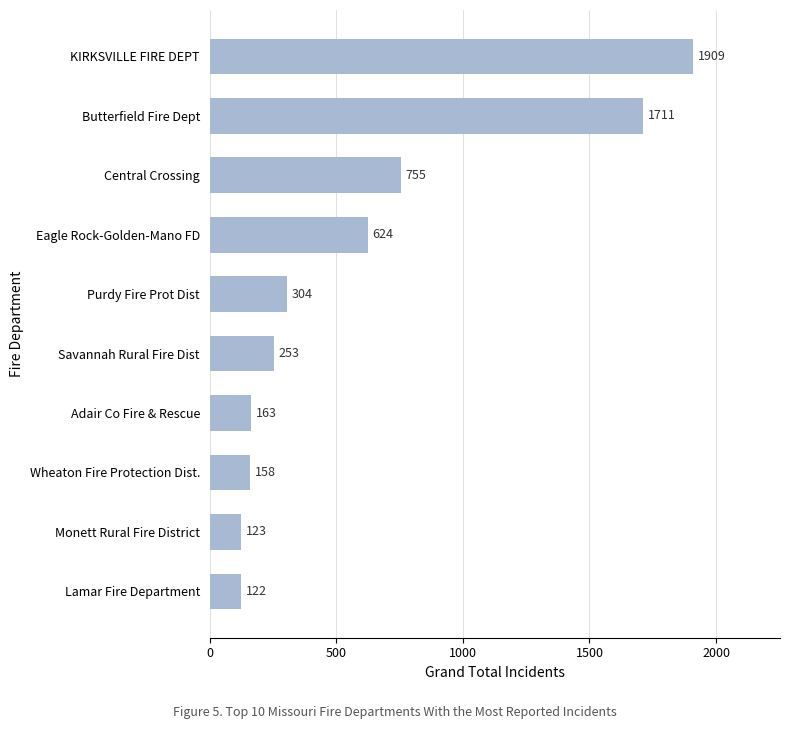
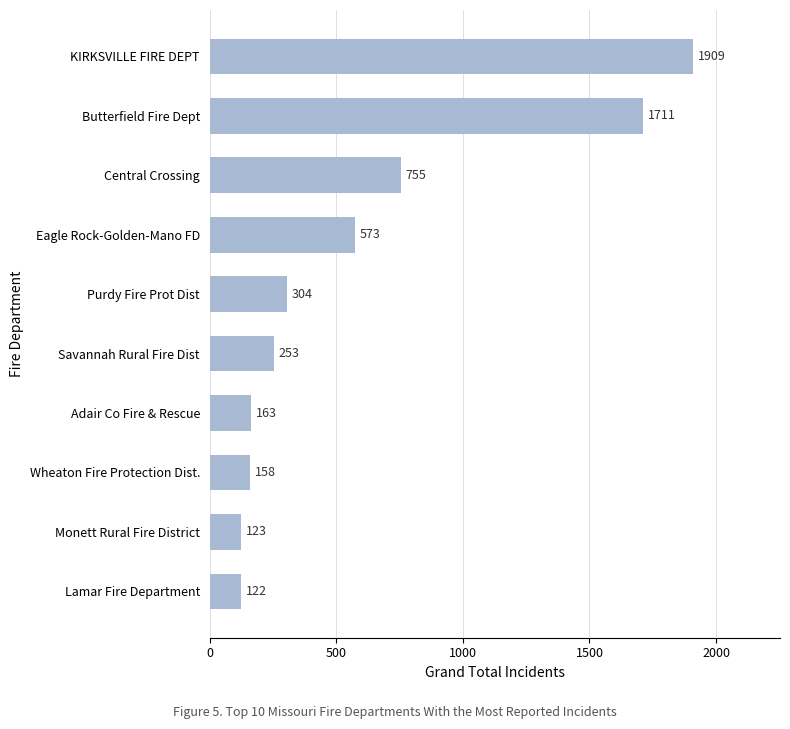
  {
    "KIRKSVILLE FIRE DEPT": 1909,
    "Butterfield Fire Dept": 1711,
    "Central Crossing": 755,
-   "Eagle Rock-Golden-Mano FD": 624,
+   "Eagle Rock-Golden-Mano FD": 573,
    "Purdy Fire Prot Dist": 304,
    "Savannah Rural Fire Dist": 253,
    "Adair Co Fire & Rescue": 163,
    "Wheaton Fire Protection Dist.": 158,
    "Monett Rural Fire District": 123,
    "Lamar Fire Department": 122
  }
